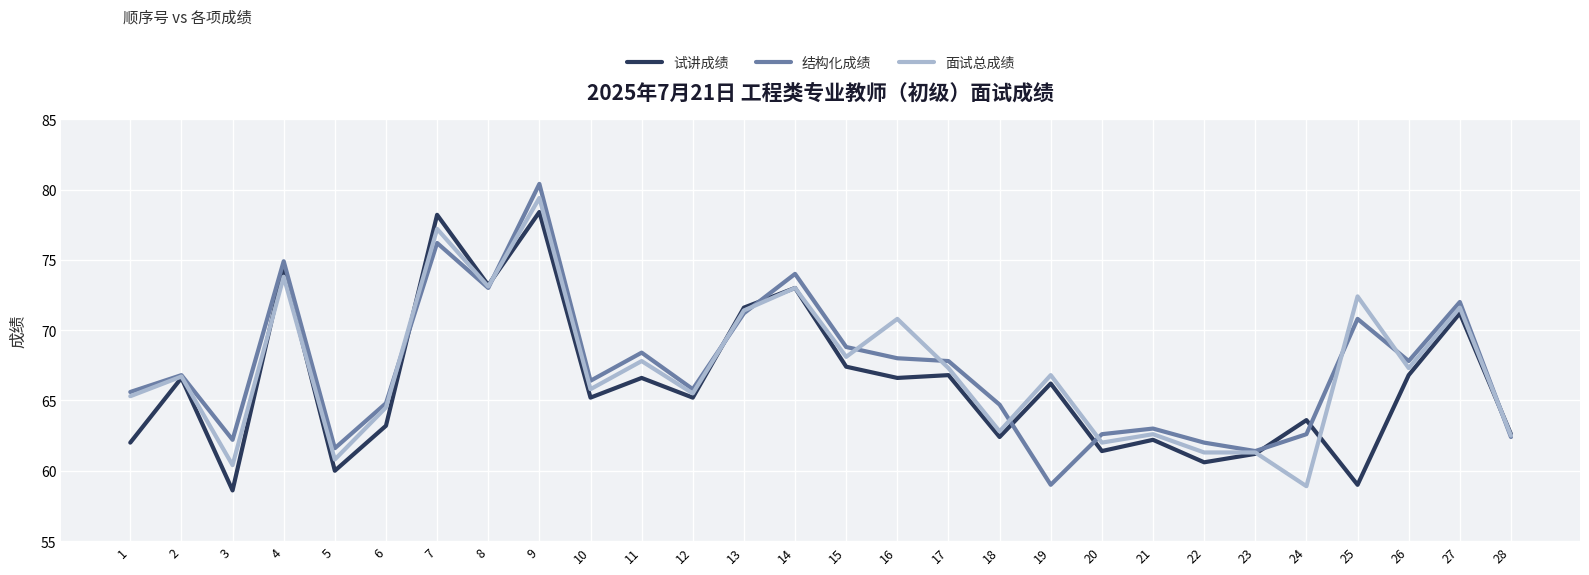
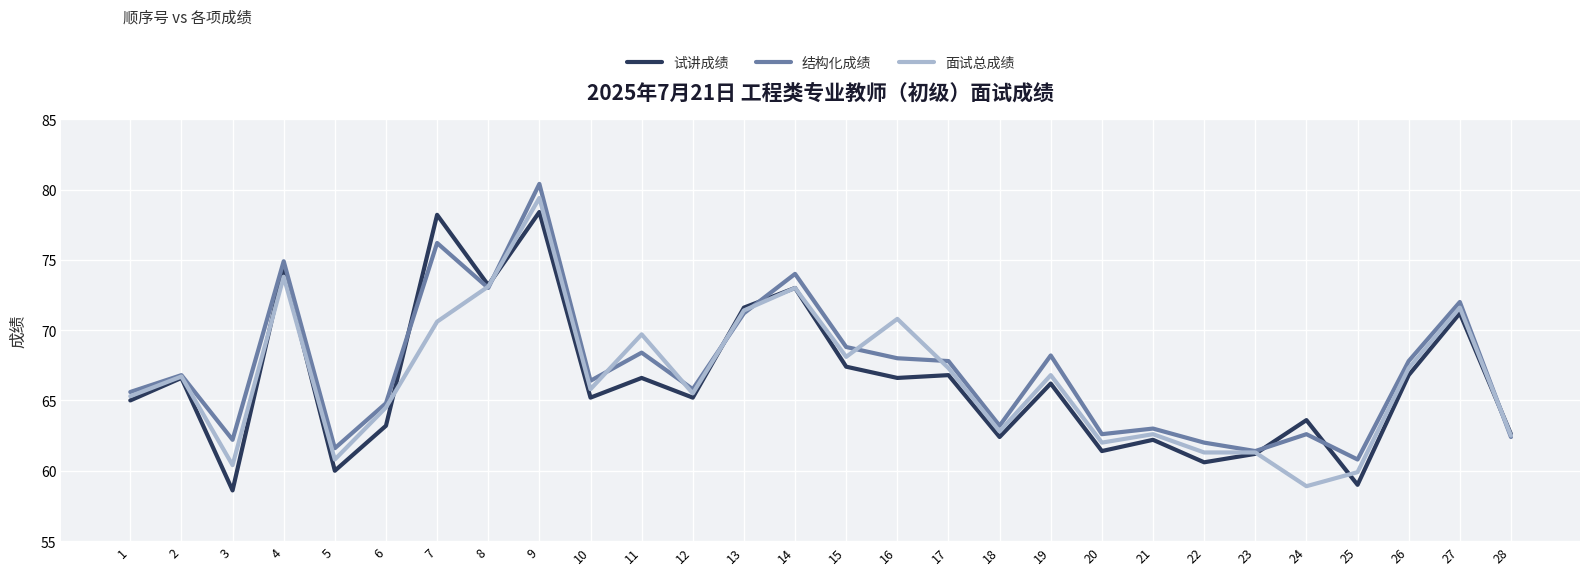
  {
    "试讲成绩": {
-     "1": 62,
+     "1": 65,
      "3": 58.6,
      "4": 74.4,
      "5": 60,
      "6": 63.2,
      "7": 78.2,
      "9": 78.4,
      "10": 65.2,
      "11": 66.6,
      "12": 65.2,
      "13": 71.6,
      "15": 67.4,
      "16": 66.6,
      "17": 66.8,
      "18": 62.4,
      "19": 66.2,
      "20": 61.4,
      "21": 62.2,
      "22": 60.6,
      "24": 63.6,
      "25": 59,
      "26": 66.8,
      "27": 71.2
    },
    "结构化成绩": {
      "1": 65.6,
      "3": 62.2,
      "4": 74.9,
      "5": 61.6,
      "6": 64.8,
      "7": 76.2,
      "9": 80.4,
      "10": 66.4,
      "11": 68.4,
      "12": 65.8,
      "13": 71.2,
      "14": 74.0,
      "15": 68.8,
      "16": 68.0,
      "17": 67.8,
-     "18": 64.7,
-     "19": 59.0,
+     "18": 63.2,
+     "19": 68.2,
      "20": 62.6,
      "21": 63.0,
      "22": 62.0,
      "24": 62.6,
-     "25": 70.8,
+     "25": 60.8,
      "26": 67.8,
      "27": 72.0
    },
    "面试总成绩": {
      "1": 65.3,
      "3": 60.4,
      "4": 73.8,
      "5": 60.8,
      "6": 64.5,
-     "7": 77.2,
+     "7": 70.6,
      "9": 79.4,
      "10": 65.8,
-     "11": 67.8,
+     "11": 69.7,
      "12": 65.5,
      "13": 71.4,
      "15": 68.1,
      "16": 70.8,
      "17": 67.3,
      "18": 62.8,
      "19": 66.8,
      "20": 62.0,
      "21": 62.6,
      "22": 61.3,
      "24": 58.9,
-     "25": 72.4,
+     "25": 59.9,
      "26": 67.3,
      "27": 71.6
    }
  }
